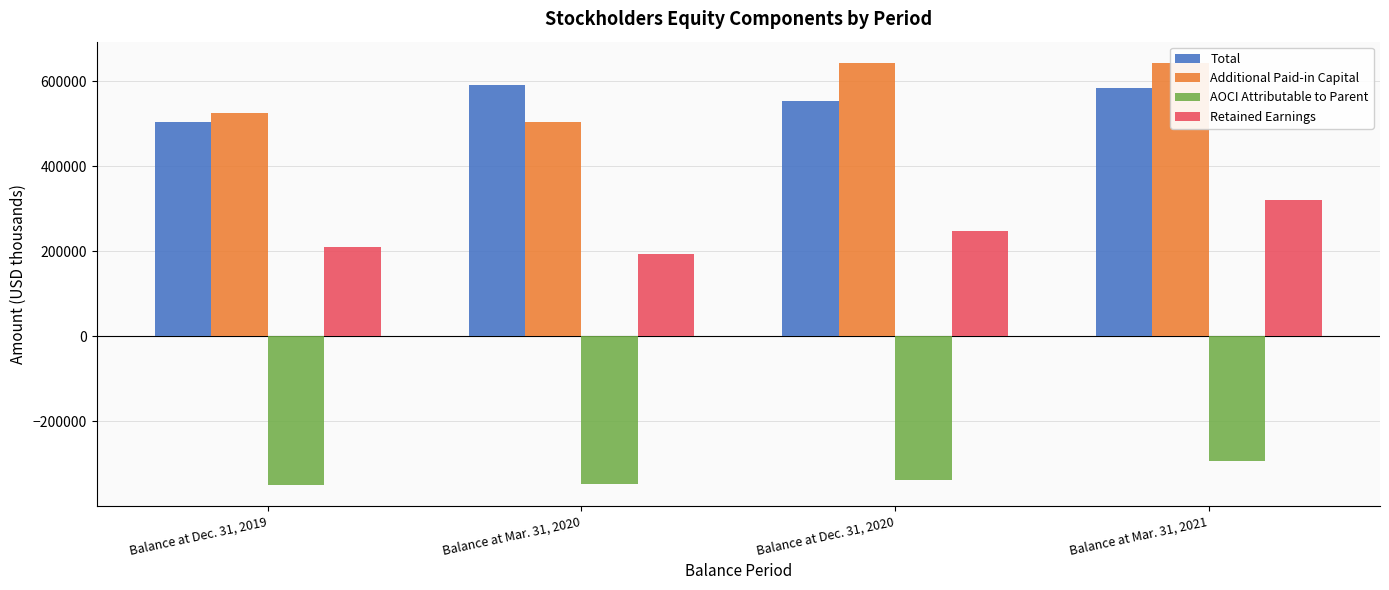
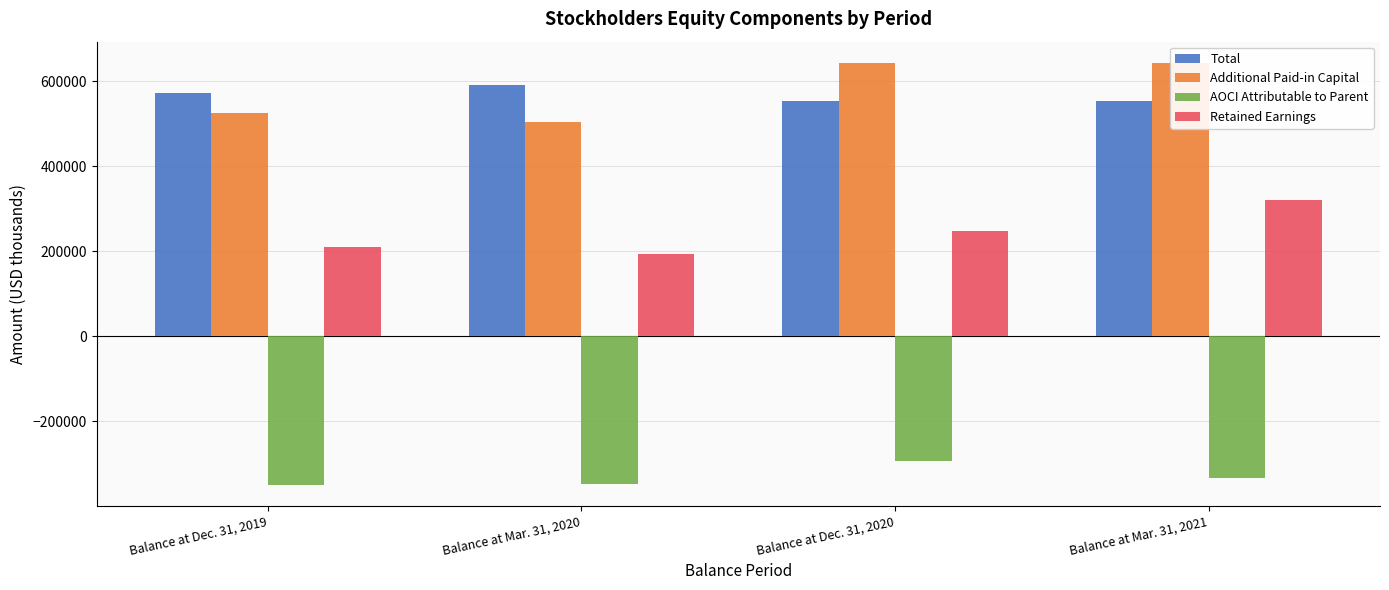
  {
    "Total": {
-     "Balance at Dec. 31, 2019": 500000,
+     "Balance at Dec. 31, 2019": 570000,
      "Balance at Mar. 31, 2020": 590000,
      "Balance at Dec. 31, 2020": 550000,
-     "Balance at Mar. 31, 2021": 580000
+     "Balance at Mar. 31, 2021": 550000
    },
    "Additional Paid-in Capital": {
      "Balance at Dec. 31, 2019": 520000,
      "Balance at Mar. 31, 2020": 500000,
      "Balance at Dec. 31, 2020": 640000
    },
    "AOCI Attributable to Parent": {
      "Balance at Dec. 31, 2019": -350000,
      "Balance at Mar. 31, 2020": -350000,
-     "Balance at Dec. 31, 2020": -340000,
-     "Balance at Mar. 31, 2021": -290000
+     "Balance at Dec. 31, 2020": -290000,
+     "Balance at Mar. 31, 2021": -330000
    },
    "Retained Earnings": {
      "Balance at Dec. 31, 2019": 210000,
      "Balance at Mar. 31, 2020": 190000,
      "Balance at Dec. 31, 2020": 250000,
      "Balance at Mar. 31, 2021": 320000
    }
  }
